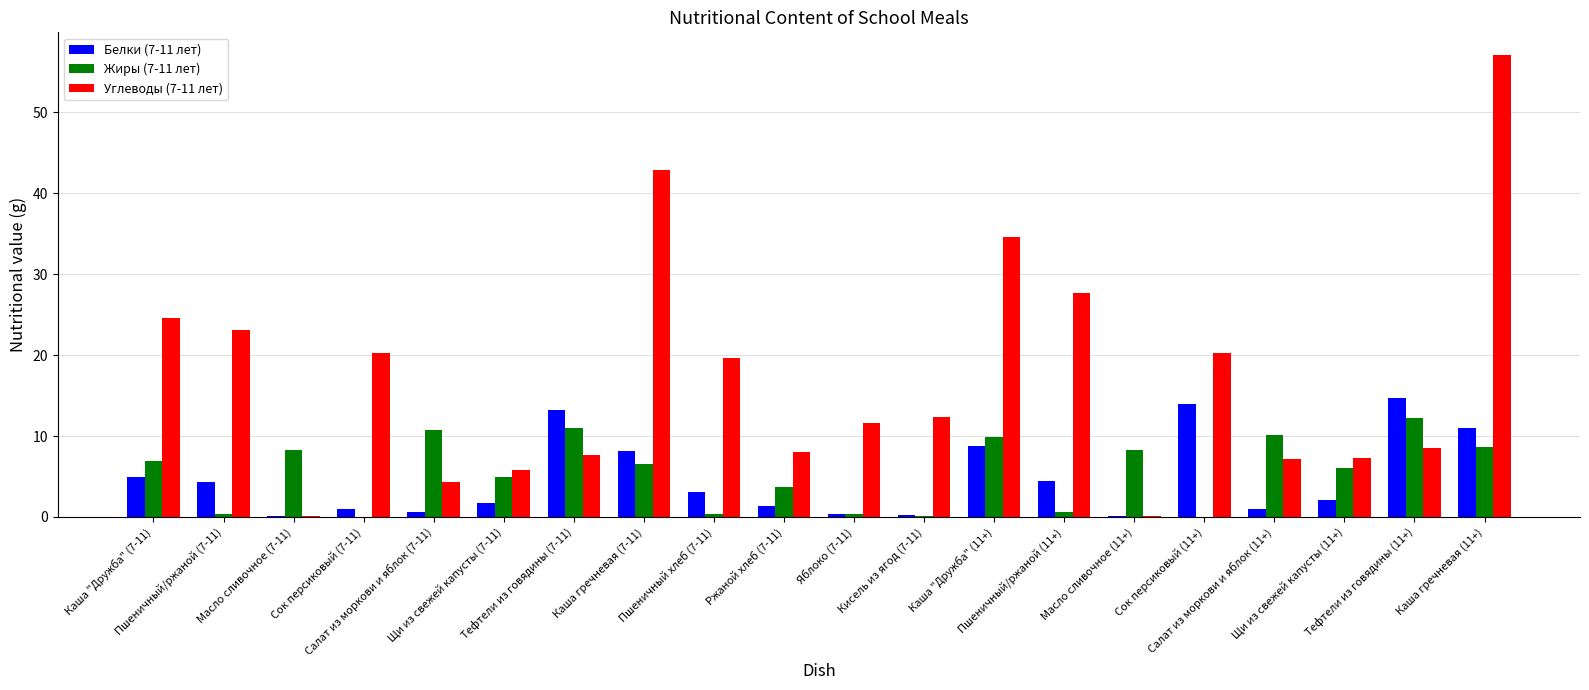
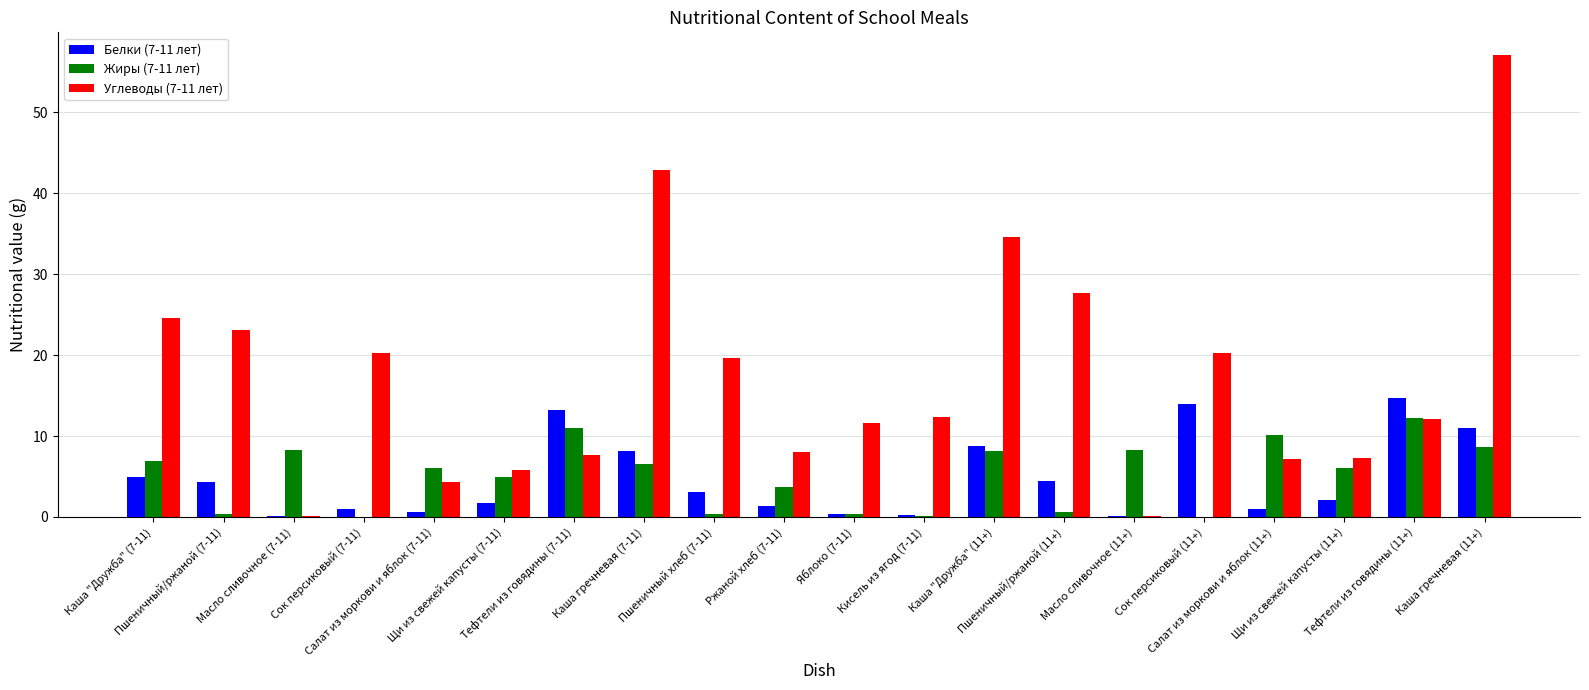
  {
    "Белки (7-11 лет)": {
      "Каша \"Дружба\" (7-11)": 5,
      "Пшеничный/ржаной (7-11)": 4,
      "Сок персиковый (7-11)": 1,
      "Салат из моркови и яблок (7-11)": 1,
      "Щи из свежей капусты (7-11)": 2,
      "Тефтели из говядины (7-11)": 13,
      "Каша гречневая (7-11)": 8,
      "Пшеничный хлеб (7-11)": 3,
      "Ржаной хлеб (7-11)": 1,
      "Яблоко (7-11)": 0,
      "Каша \"Дружба\" (11+)": 9,
      "Пшеничный/ржаной (11+)": 4,
      "Сок персиковый (11+)": 14,
      "Салат из моркови и яблок (11+)": 1,
      "Щи из свежей капусты (11+)": 2,
      "Тефтели из говядины (11+)": 15,
      "Каша гречневая (11+)": 11
    },
    "Жиры (7-11 лет)": {
      "Каша \"Дружба\" (7-11)": 7,
      "Пшеничный/ржаной (7-11)": 0,
      "Масло сливочное (7-11)": 8,
      "Сок персиковый (7-11)": 0,
-     "Салат из моркови и яблок (7-11)": 11,
+     "Салат из моркови и яблок (7-11)": 6,
      "Щи из свежей капусты (7-11)": 5,
      "Тефтели из говядины (7-11)": 11,
      "Каша гречневая (7-11)": 7,
      "Пшеничный хлеб (7-11)": 0,
      "Ржаной хлеб (7-11)": 4,
      "Яблоко (7-11)": 0,
-     "Каша \"Дружба\" (11+)": 10,
+     "Каша \"Дружба\" (11+)": 8,
      "Пшеничный/ржаной (11+)": 1,
      "Масло сливочное (11+)": 8,
      "Сок персиковый (11+)": 0,
      "Салат из моркови и яблок (11+)": 10,
      "Щи из свежей капусты (11+)": 6,
      "Тефтели из говядины (11+)": 12,
      "Каша гречневая (11+)": 9
    },
    "Углеводы (7-11 лет)": {
      "Каша \"Дружба\" (7-11)": 25,
      "Пшеничный/ржаной (7-11)": 23,
      "Сок персиковый (7-11)": 20,
      "Салат из моркови и яблок (7-11)": 4,
      "Щи из свежей капусты (7-11)": 6,
      "Тефтели из говядины (7-11)": 8,
      "Каша гречневая (7-11)": 43,
      "Пшеничный хлеб (7-11)": 20,
      "Ржаной хлеб (7-11)": 8,
      "Яблоко (7-11)": 12,
      "Кисель из ягод (7-11)": 12,
      "Каша \"Дружба\" (11+)": 35,
      "Пшеничный/ржаной (11+)": 28,
      "Сок персиковый (11+)": 20,
      "Салат из моркови и яблок (11+)": 7,
      "Щи из свежей капусты (11+)": 7,
-     "Тефтели из говядины (11+)": 9,
+     "Тефтели из говядины (11+)": 12,
      "Каша гречневая (11+)": 57
    }
  }
